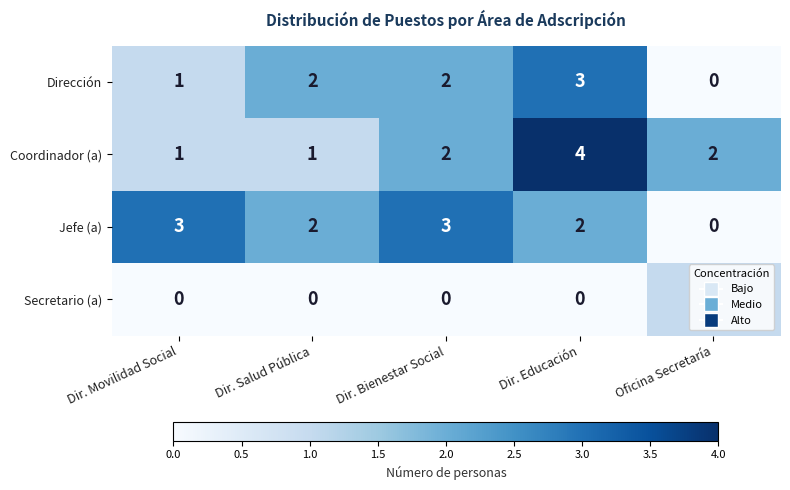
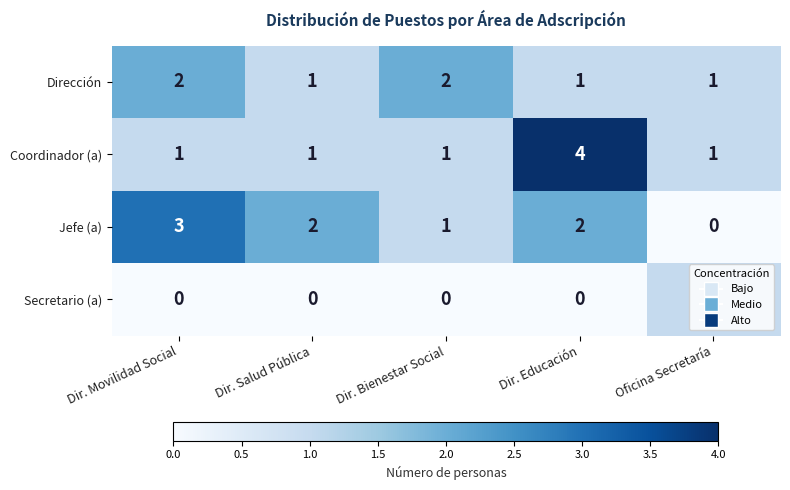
  {
    "Dirección": {
-     "Dir. Movilidad Social": 1,
-     "Dir. Salud Pública": 2,
+     "Dir. Movilidad Social": 2,
+     "Dir. Salud Pública": 1,
      "Dir. Bienestar Social": 2,
-     "Dir. Educación": 3,
-     "Oficina Secretaría": 0
+     "Dir. Educación": 1,
+     "Oficina Secretaría": 1
    },
    "Coordinador (a)": {
      "Dir. Movilidad Social": 1,
      "Dir. Salud Pública": 1,
-     "Dir. Bienestar Social": 2,
+     "Dir. Bienestar Social": 1,
      "Dir. Educación": 4,
-     "Oficina Secretaría": 2
+     "Oficina Secretaría": 1
    },
    "Jefe (a)": {
      "Dir. Movilidad Social": 3,
      "Dir. Salud Pública": 2,
-     "Dir. Bienestar Social": 3,
+     "Dir. Bienestar Social": 1,
      "Dir. Educación": 2,
      "Oficina Secretaría": 0
    },
    "Secretario (a)": {
      "Dir. Movilidad Social": 0,
      "Dir. Salud Pública": 0,
      "Dir. Bienestar Social": 0,
      "Dir. Educación": 0
    }
  }
